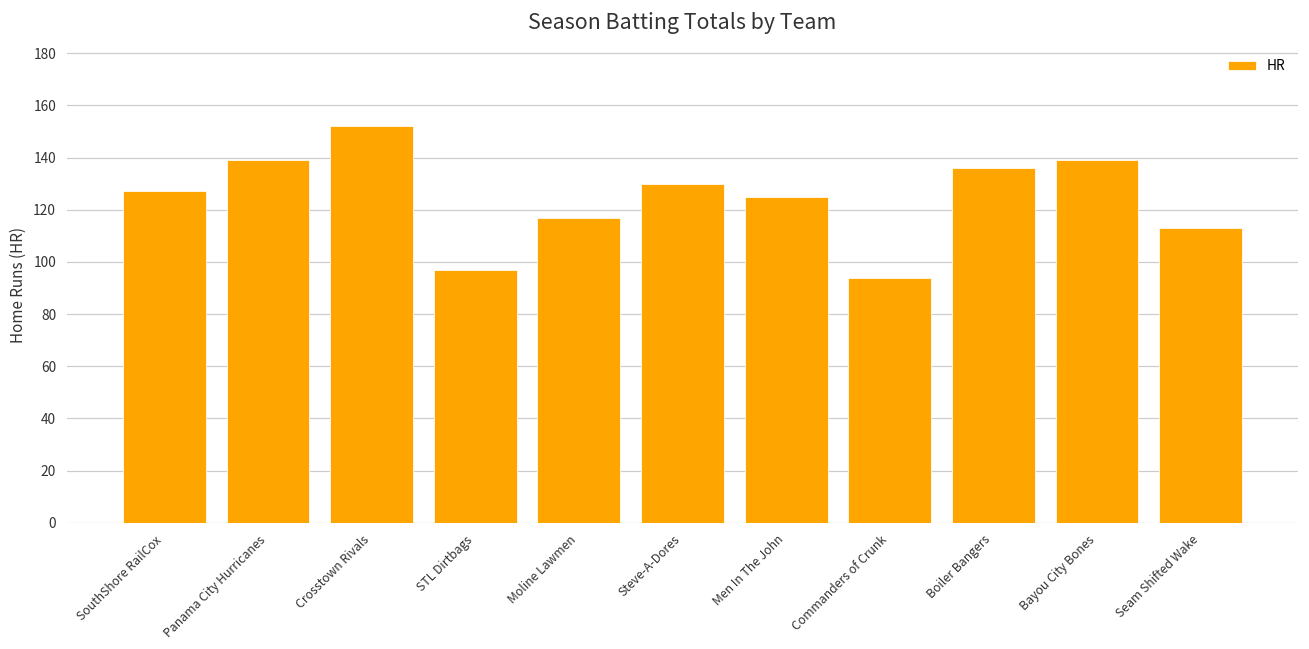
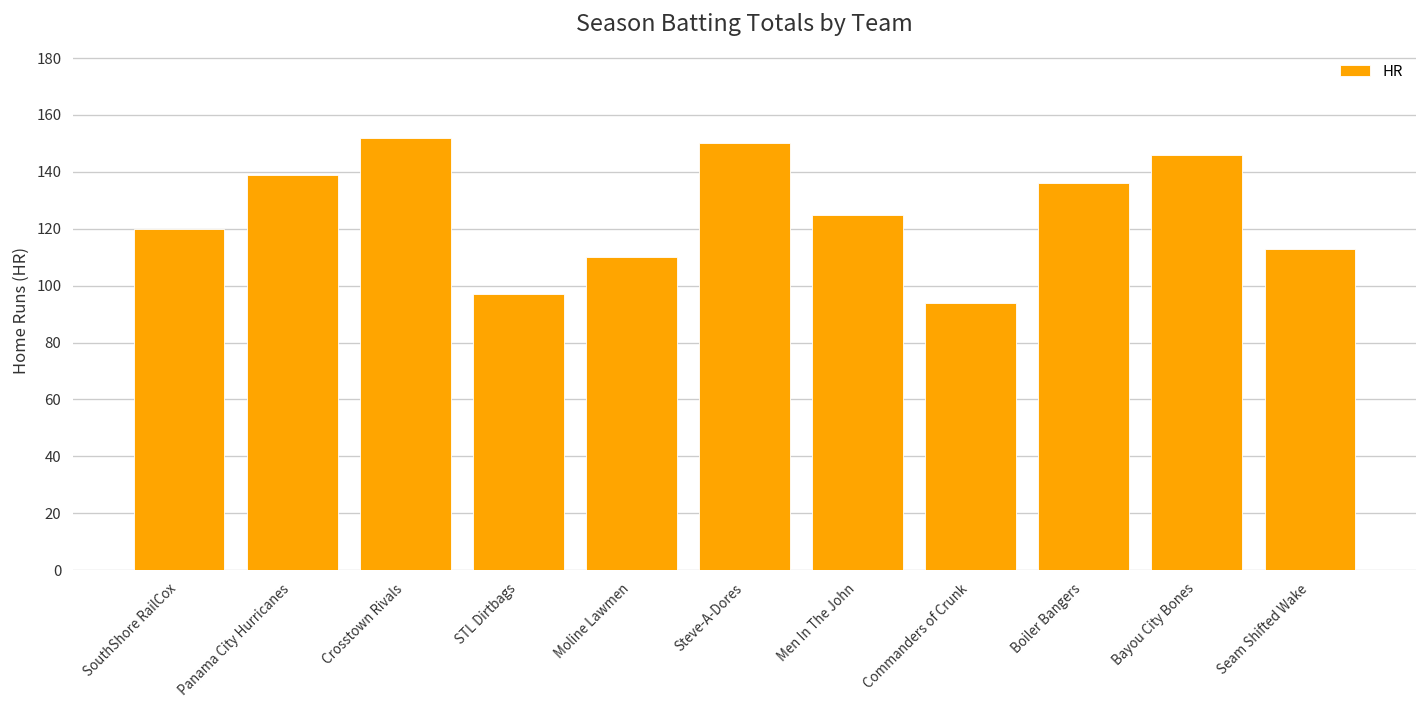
  {
-   "SouthShore RailCox": 127,
+   "SouthShore RailCox": 120,
    "Panama City Hurricanes": 139,
    "Crosstown Rivals": 152,
    "STL Dirtbags": 97,
-   "Moline Lawmen": 117,
-   "Steve-A-Dores": 130,
+   "Moline Lawmen": 110,
+   "Steve-A-Dores": 150,
    "Men In The John": 125,
    "Commanders of Crunk": 94,
    "Boiler Bangers": 136,
-   "Bayou City Bones": 139,
+   "Bayou City Bones": 146,
    "Seam Shifted Wake": 113
  }
